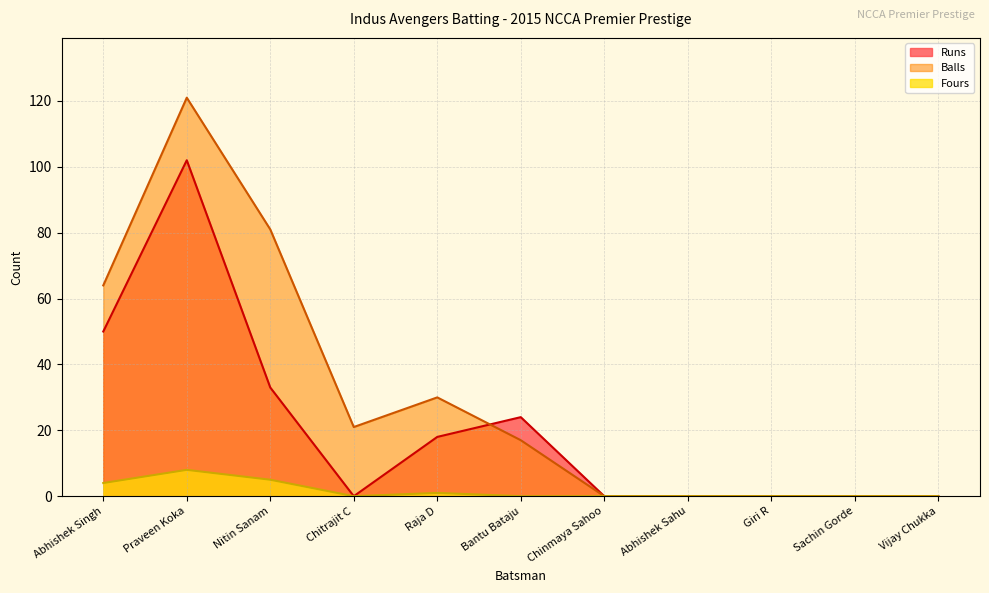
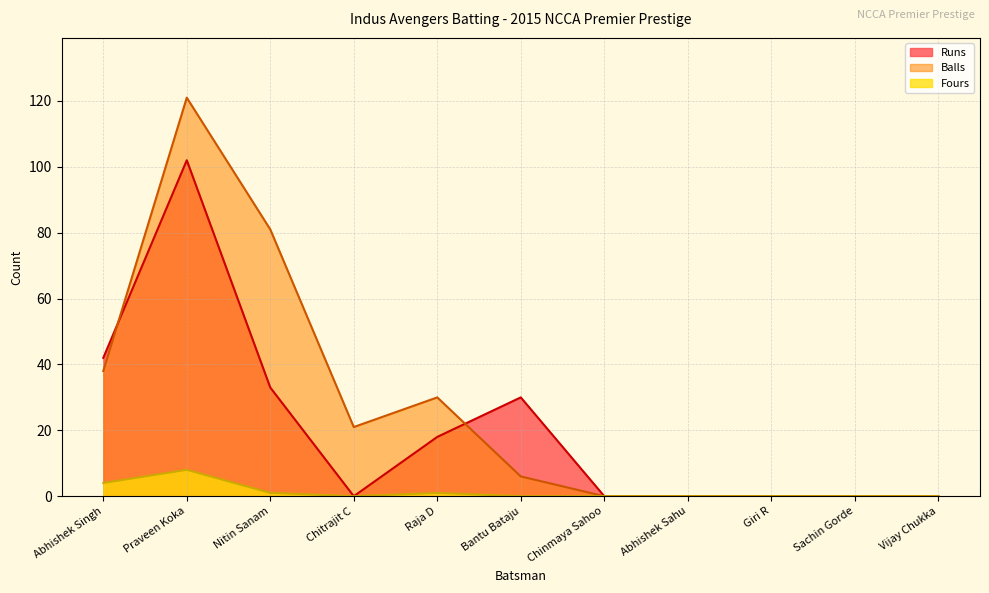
  {
    "Runs": {
-     "Abhishek Singh": 50,
+     "Abhishek Singh": 42,
      "Praveen Koka": 102,
      "Nitin Sanam": 33,
      "Raja D": 18,
-     "Bantu Bataju": 24
+     "Bantu Bataju": 30
    },
    "Balls": {
-     "Abhishek Singh": 64,
+     "Abhishek Singh": 38,
      "Praveen Koka": 121,
      "Nitin Sanam": 81,
      "Chitrajit C": 21,
      "Raja D": 30,
-     "Bantu Bataju": 17
+     "Bantu Bataju": 6
    },
    "Fours": {
      "Abhishek Singh": 4,
      "Praveen Koka": 8,
-     "Nitin Sanam": 5,
+     "Nitin Sanam": 1,
      "Raja D": 1,
      "Bantu Bataju": 0
    }
  }
